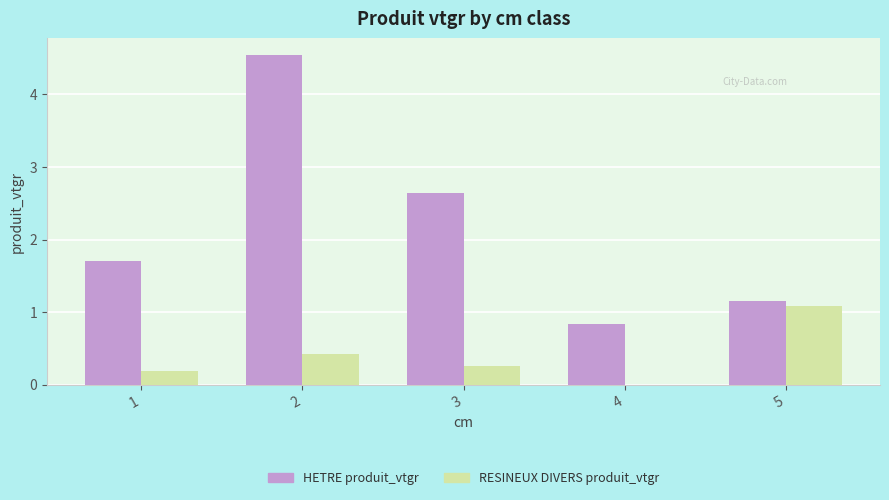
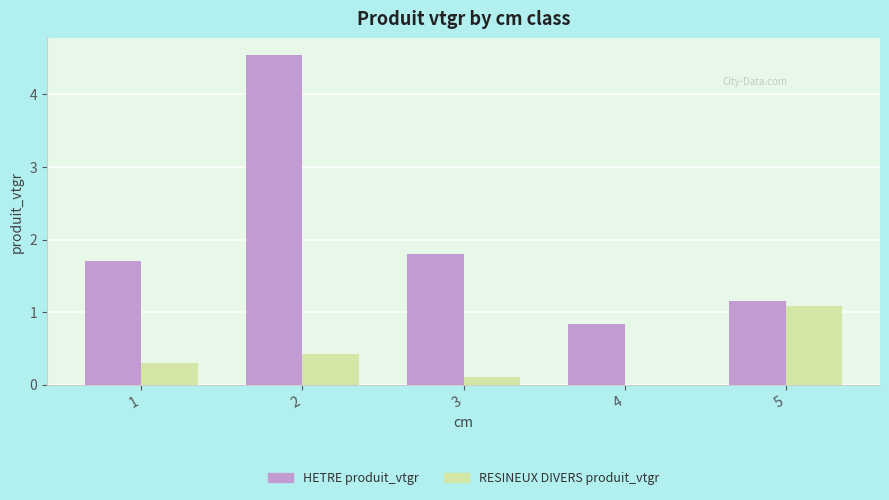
  {
    "HETRE produit_vtgr": {
      "1": 1.7,
      "2": 4.5,
-     "3": 2.6,
+     "3": 1.8,
      "4": 0.8,
      "5": 1.2
    },
    "RESINEUX DIVERS produit_vtgr": {
-     "1": 0.2,
+     "1": 0.3,
      "2": 0.4,
-     "3": 0.3,
+     "3": 0.1,
      "4": 0.0,
      "5": 1.1
    }
  }
